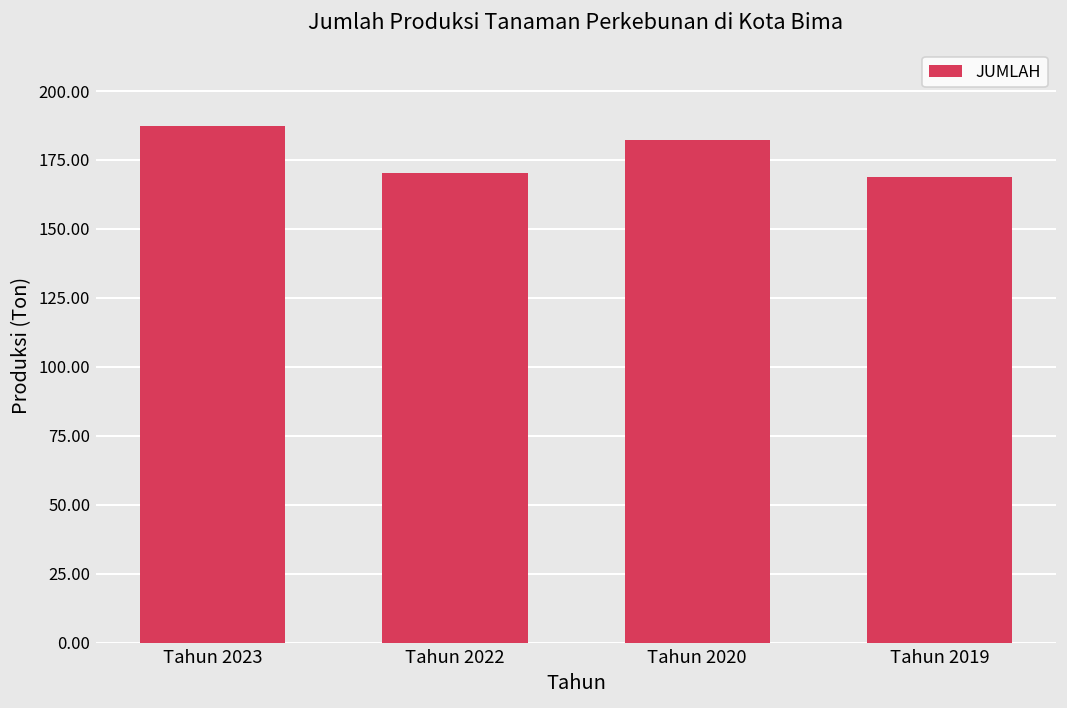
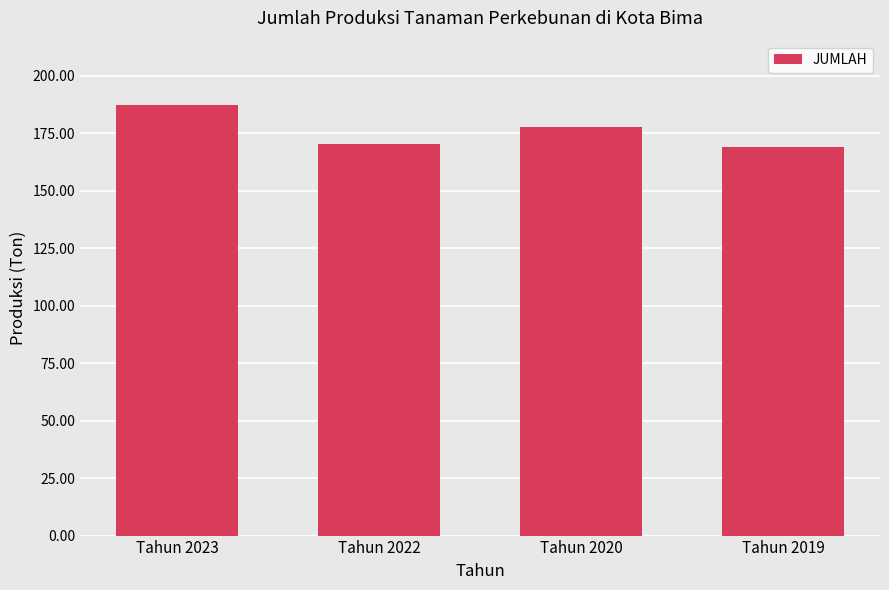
  {
    "Tahun 2023": 187,
    "Tahun 2022": 170,
-   "Tahun 2020": 182,
+   "Tahun 2020": 178,
    "Tahun 2019": 169
  }
